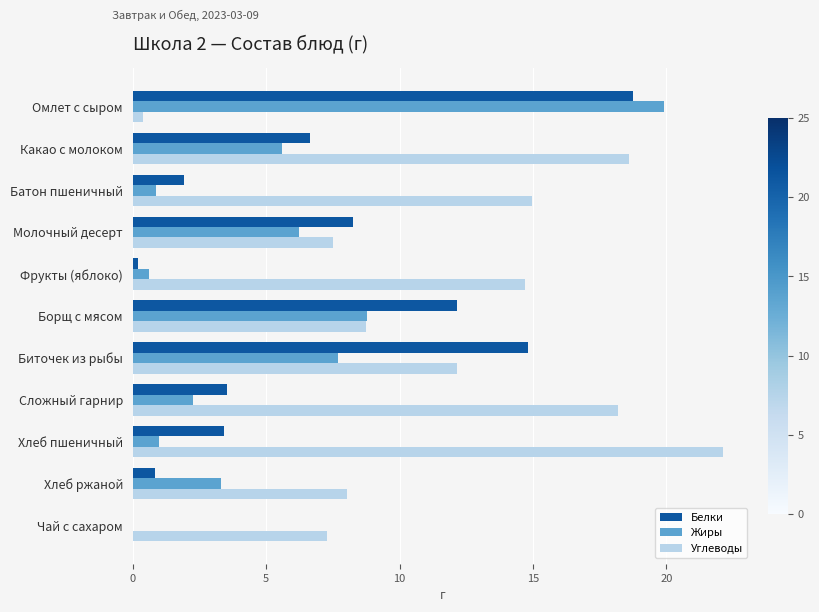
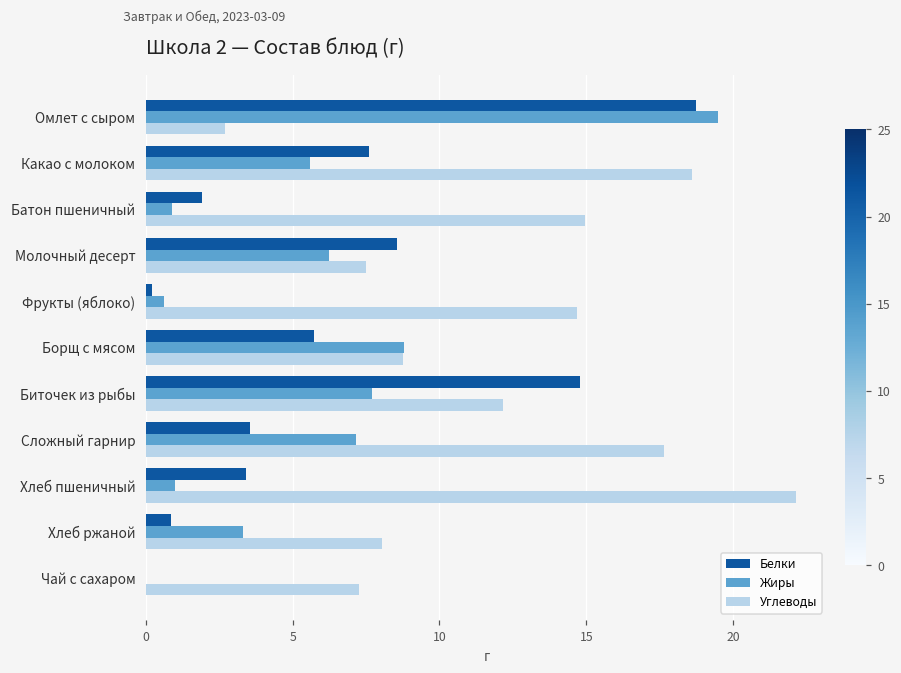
  {
    "Белки": {
      "Омлет с сыром": 18.8,
-     "Какао с молоком": 6.6,
+     "Какао с молоком": 7.6,
      "Батон пшеничный": 1.9,
-     "Молочный десерт": 8.3,
+     "Молочный десерт": 8.6,
      "Фрукты (яблоко)": 0.2,
-     "Борщ с мясом": 12.1,
+     "Борщ с мясом": 5.7,
      "Биточек из рыбы": 14.8,
      "Сложный гарнир": 3.6,
      "Хлеб пшеничный": 3.4,
      "Хлеб ржаной": 0.8,
      "Чай с сахаром": 0.0
    },
    "Жиры": {
-     "Омлет с сыром": 19.9,
+     "Омлет с сыром": 19.5,
      "Какао с молоком": 5.6,
      "Батон пшеничный": 0.9,
      "Молочный десерт": 6.3,
      "Фрукты (яблоко)": 0.6,
      "Борщ с мясом": 8.8,
      "Биточек из рыбы": 7.7,
-     "Сложный гарнир": 2.3,
+     "Сложный гарнир": 7.2,
      "Хлеб пшеничный": 1.0,
      "Хлеб ржаной": 3.3,
      "Чай с сахаром": 0.0
    },
    "Углеводы": {
-     "Омлет с сыром": 0.4,
+     "Омлет с сыром": 2.7,
      "Какао с молоком": 18.6,
      "Батон пшеничный": 15.0,
      "Молочный десерт": 7.5,
      "Фрукты (яблоко)": 14.7,
      "Борщ с мясом": 8.7,
      "Биточек из рыбы": 12.2,
-     "Сложный гарнир": 18.2,
+     "Сложный гарнир": 17.6,
      "Хлеб пшеничный": 22.1,
      "Хлеб ржаной": 8.0,
      "Чай с сахаром": 7.3
    }
  }
